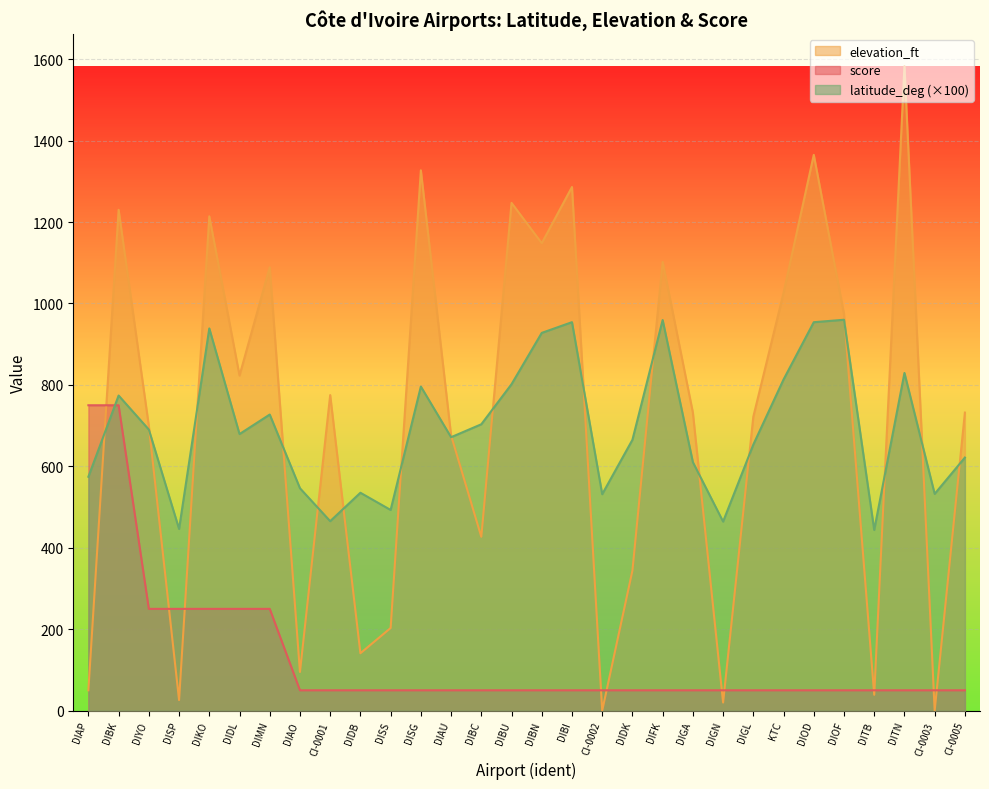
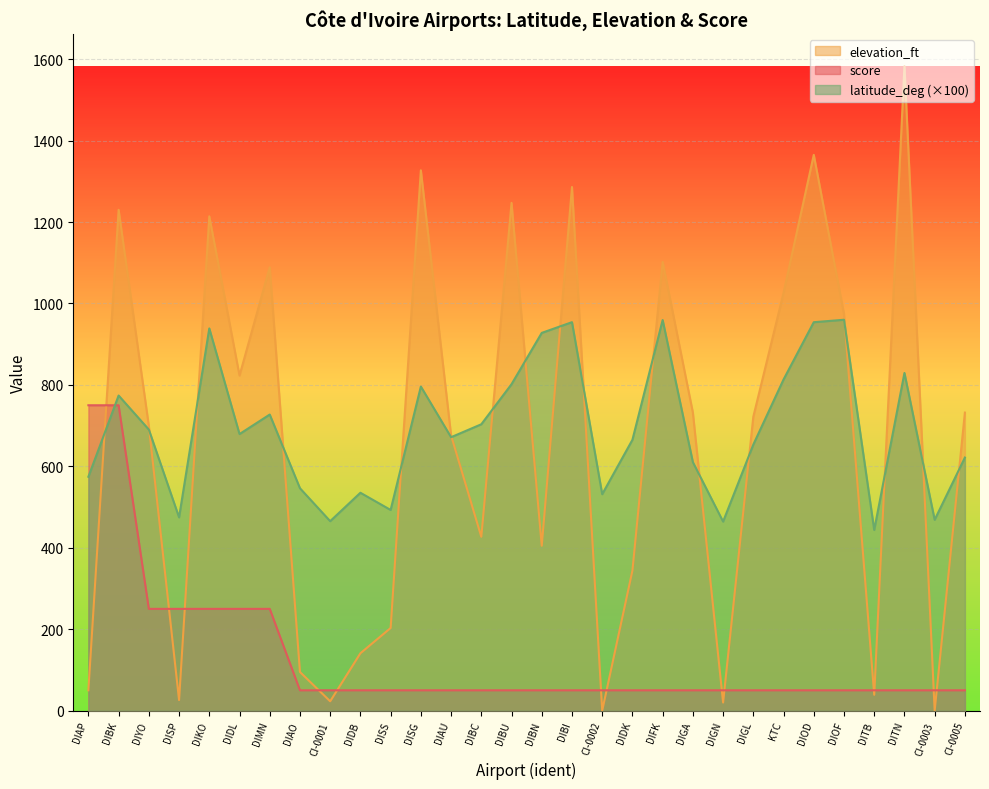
  {
    "elevation_ft": {
      "DIAP": 50,
      "DIBK": 1230,
      "DIYO": 700,
      "DISP": 30,
      "DIKO": 1210,
      "DIDL": 820,
      "DIMN": 1090,
      "DIAO": 100,
-     "CI-0001": 780,
+     "CI-0001": 20,
      "DIDB": 140,
      "DISS": 200,
      "DISG": 1330,
      "DIBC": 430,
      "DIBU": 1250,
-     "DIBN": 1150,
+     "DIBN": 410,
      "DIBI": 1290,
      "CI-0002": 0,
      "DIDK": 340,
      "DIFK": 1100,
      "DIGA": 730,
      "DIGN": 20,
      "DIGL": 720,
      "KTC": 1030,
      "DIOD": 1370,
      "DIOF": 970,
      "DITB": 40,
      "CI-0003": 0,
      "CI-0005": 730
    },
    "score": {
      "DIAP": 750,
      "DIBK": 750,
      "DIYO": 250,
      "DISP": 250,
      "DIKO": 250,
      "DIDL": 250,
      "DIMN": 250,
      "DIAO": 50,
      "CI-0001": 50,
      "DIDB": 50,
      "DISS": 50,
      "DISG": 50,
      "DIAU": 50,
      "DIBC": 50,
      "DIBU": 50,
      "DIBN": 50,
      "DIBI": 50,
      "CI-0002": 50,
      "DIDK": 50,
      "DIFK": 50,
      "DIGA": 50,
      "DIGN": 50,
      "DIGL": 50,
      "KTC": 50,
      "DIOD": 50,
      "DIOF": 50,
      "DITB": 50,
      "DITN": 50,
      "CI-0003": 50,
      "CI-0005": 50
    },
    "latitude_deg (×100)": {
      "DIAP": 570,
      "DIBK": 770,
      "DIYO": 690,
-     "DISP": 450,
+     "DISP": 470,
      "DIKO": 940,
      "DIDL": 680,
      "DIMN": 730,
      "DIAO": 550,
      "CI-0001": 470,
      "DIDB": 540,
      "DISS": 490,
      "DISG": 800,
      "DIBC": 700,
      "DIBU": 800,
      "DIBN": 930,
      "DIBI": 950,
      "CI-0002": 530,
      "DIDK": 670,
      "DIFK": 960,
      "DIGA": 610,
      "DIGN": 460,
      "DIGL": 650,
      "KTC": 810,
      "DIOD": 950,
      "DIOF": 960,
      "DITB": 440,
      "DITN": 830,
-     "CI-0003": 530,
+     "CI-0003": 470,
      "CI-0005": 620
    }
  }
